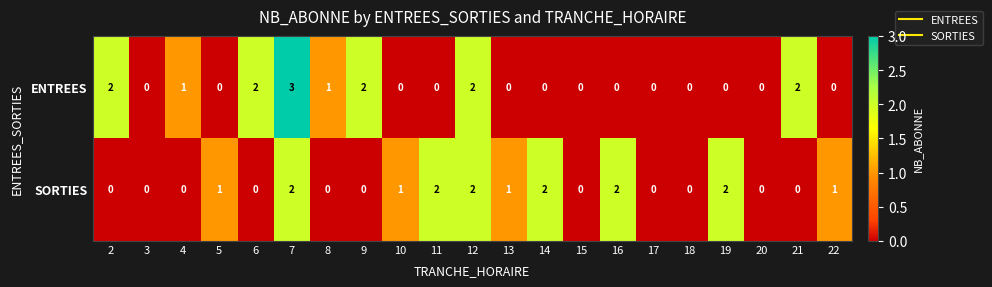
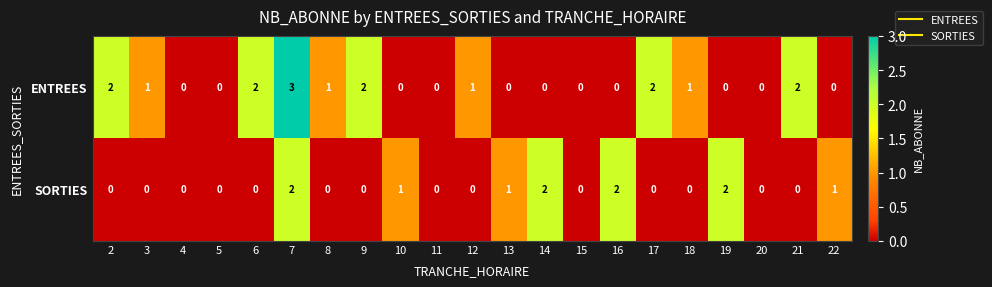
  {
    "ENTREES": {
      "2": 2,
-     "3": 0,
-     "4": 1,
+     "3": 1,
+     "4": 0,
      "5": 0,
      "6": 2,
      "7": 3,
      "8": 1,
      "9": 2,
      "10": 0,
      "11": 0,
-     "12": 2,
+     "12": 1,
      "13": 0,
      "14": 0,
      "15": 0,
      "16": 0,
-     "17": 0,
-     "18": 0,
+     "17": 2,
+     "18": 1,
      "19": 0,
      "20": 0,
      "21": 2,
      "22": 0
    },
    "SORTIES": {
      "2": 0,
      "3": 0,
      "4": 0,
-     "5": 1,
+     "5": 0,
      "6": 0,
      "7": 2,
      "8": 0,
      "9": 0,
      "10": 1,
-     "11": 2,
-     "12": 2,
+     "11": 0,
+     "12": 0,
      "13": 1,
      "14": 2,
      "15": 0,
      "16": 2,
      "17": 0,
      "18": 0,
      "19": 2,
      "20": 0,
      "21": 0,
      "22": 1
    }
  }
